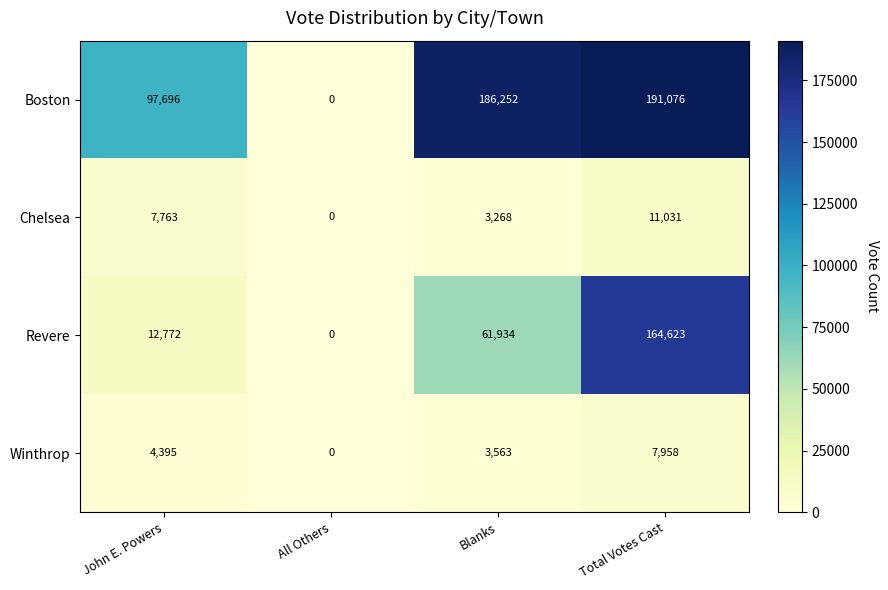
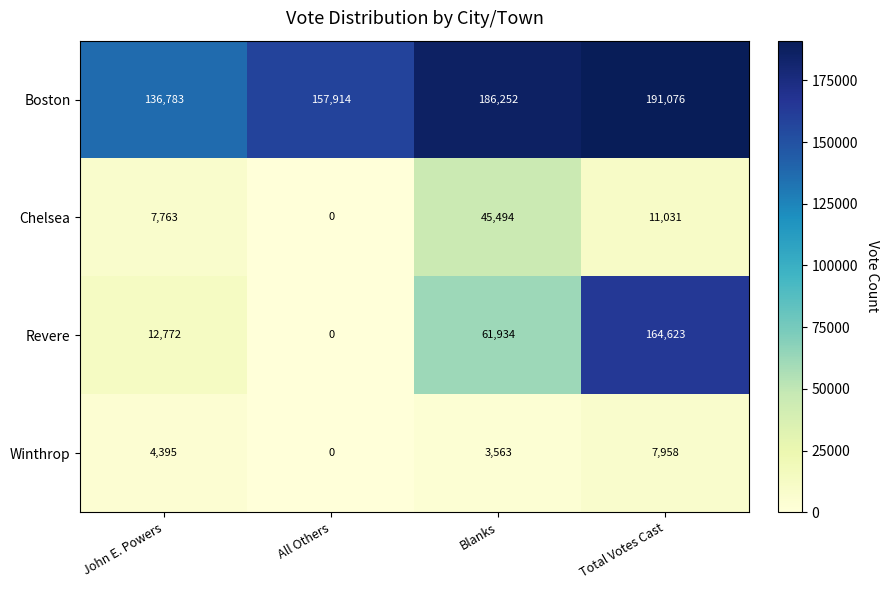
  {
    "Boston": {
-     "John E. Powers": "97,696",
-     "All Others": "0",
+     "John E. Powers": "136,783",
+     "All Others": "157,914",
      "Blanks": "186,252",
      "Total Votes Cast": "191,076"
    },
    "Chelsea": {
      "John E. Powers": "7,763",
      "All Others": "0",
-     "Blanks": "3,268",
+     "Blanks": "45,494",
      "Total Votes Cast": "11,031"
    },
    "Revere": {
      "John E. Powers": "12,772",
      "All Others": "0",
      "Blanks": "61,934",
      "Total Votes Cast": "164,623"
    },
    "Winthrop": {
      "John E. Powers": "4,395",
      "All Others": "0",
      "Blanks": "3,563",
      "Total Votes Cast": "7,958"
    }
  }
